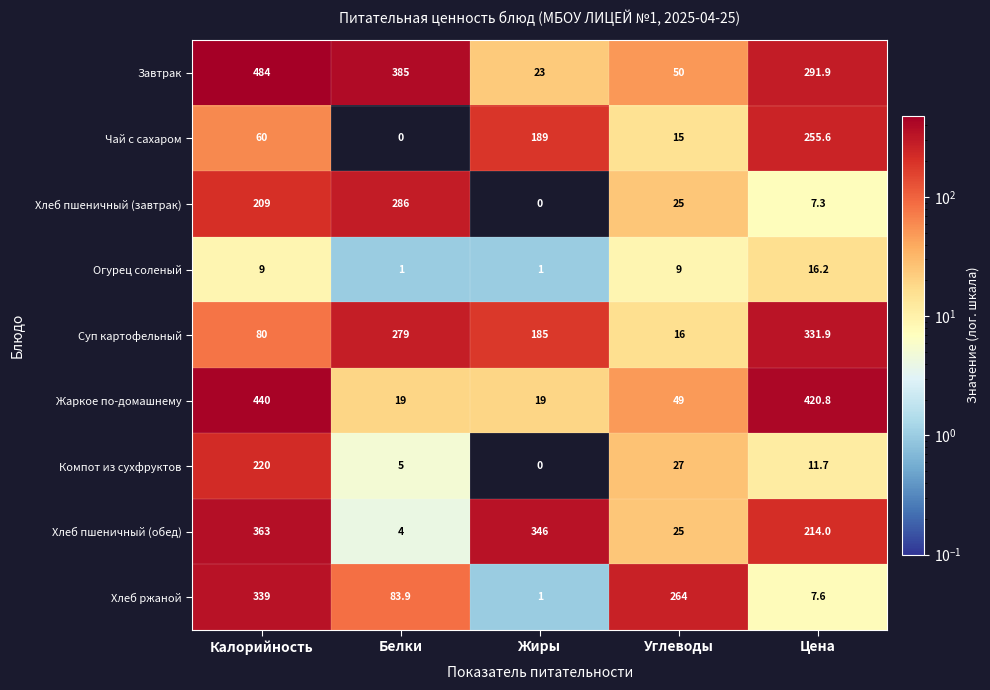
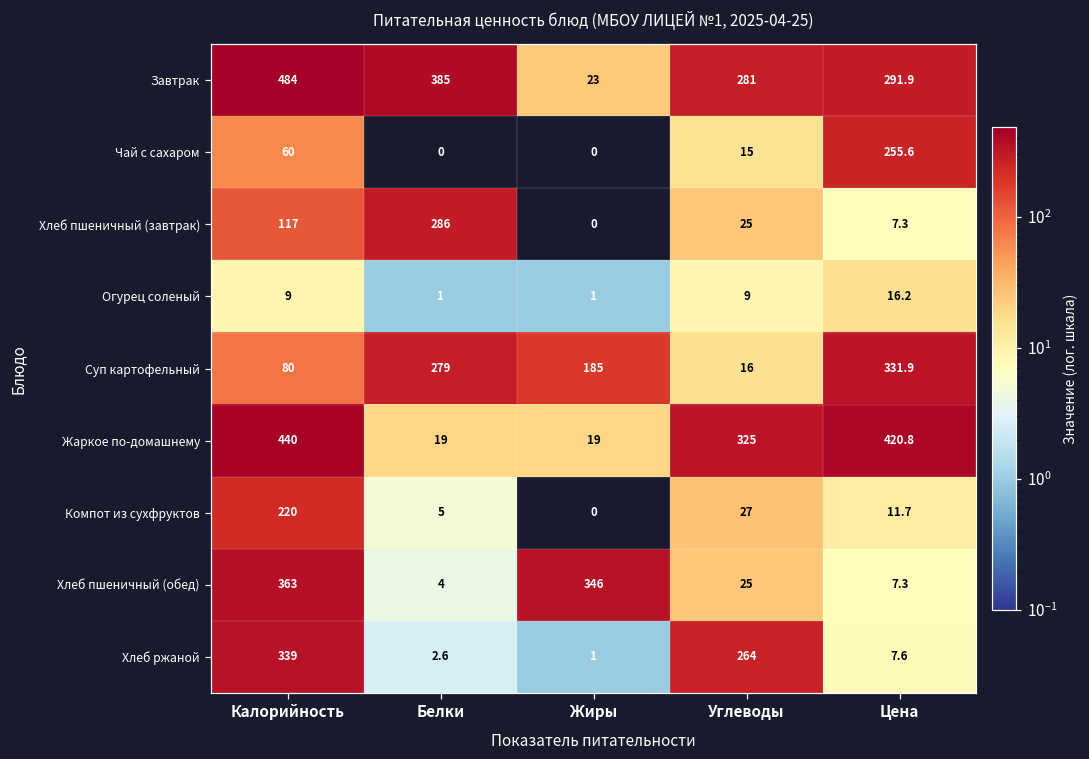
  {
    "Завтрак": {
      "Калорийность": 484,
      "Белки": 385,
      "Жиры": 23,
-     "Углеводы": 50,
+     "Углеводы": 281,
      "Цена": 291.9
    },
    "Чай с сахаром": {
      "Калорийность": 60,
      "Белки": 0,
-     "Жиры": 189,
+     "Жиры": 0,
      "Углеводы": 15,
      "Цена": 255.6
    },
    "Хлеб пшеничный (завтрак)": {
-     "Калорийность": 209,
+     "Калорийность": 117,
      "Белки": 286,
      "Жиры": 0,
      "Углеводы": 25,
      "Цена": 7.3
    },
    "Огурец соленый": {
      "Калорийность": 9,
      "Белки": 1,
      "Жиры": 1,
      "Углеводы": 9,
      "Цена": 16.2
    },
    "Суп картофельный": {
      "Калорийность": 80,
      "Белки": 279,
      "Жиры": 185,
      "Углеводы": 16,
      "Цена": 331.9
    },
    "Жаркое по-домашнему": {
      "Калорийность": 440,
      "Белки": 19,
      "Жиры": 19,
-     "Углеводы": 49,
+     "Углеводы": 325,
      "Цена": 420.8
    },
    "Компот из сухфруктов": {
      "Калорийность": 220,
      "Белки": 5,
      "Жиры": 0,
      "Углеводы": 27,
      "Цена": 11.7
    },
    "Хлеб пшеничный (обед)": {
      "Калорийность": 363,
      "Белки": 4,
      "Жиры": 346,
      "Углеводы": 25,
-     "Цена": 214.0
+     "Цена": 7.3
    },
    "Хлеб ржаной": {
      "Калорийность": 339,
-     "Белки": 83.9,
+     "Белки": 2.6,
      "Жиры": 1,
      "Углеводы": 264,
      "Цена": 7.6
    }
  }
